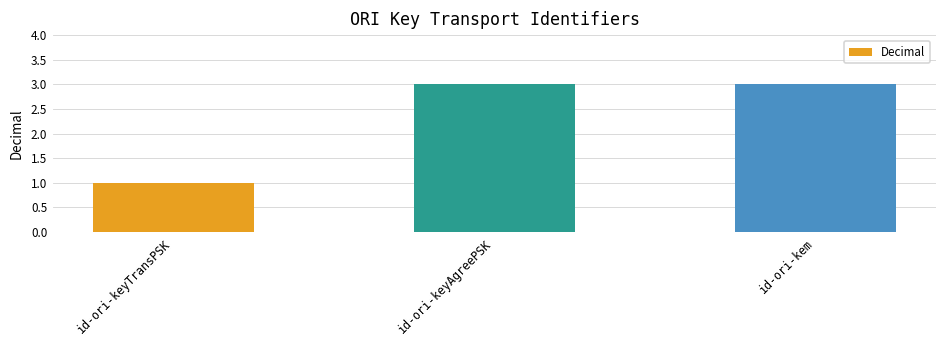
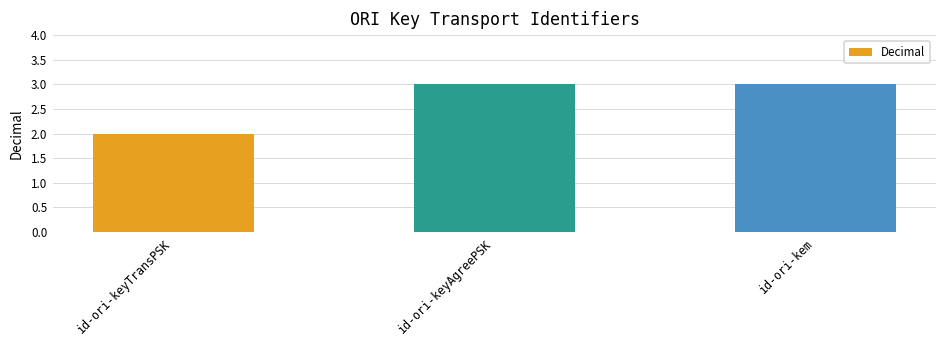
  {
-   "id-ori-keyTransPSK": 1,
+   "id-ori-keyTransPSK": 2,
    "id-ori-keyAgreePSK": 3,
    "id-ori-kem": 3
  }
